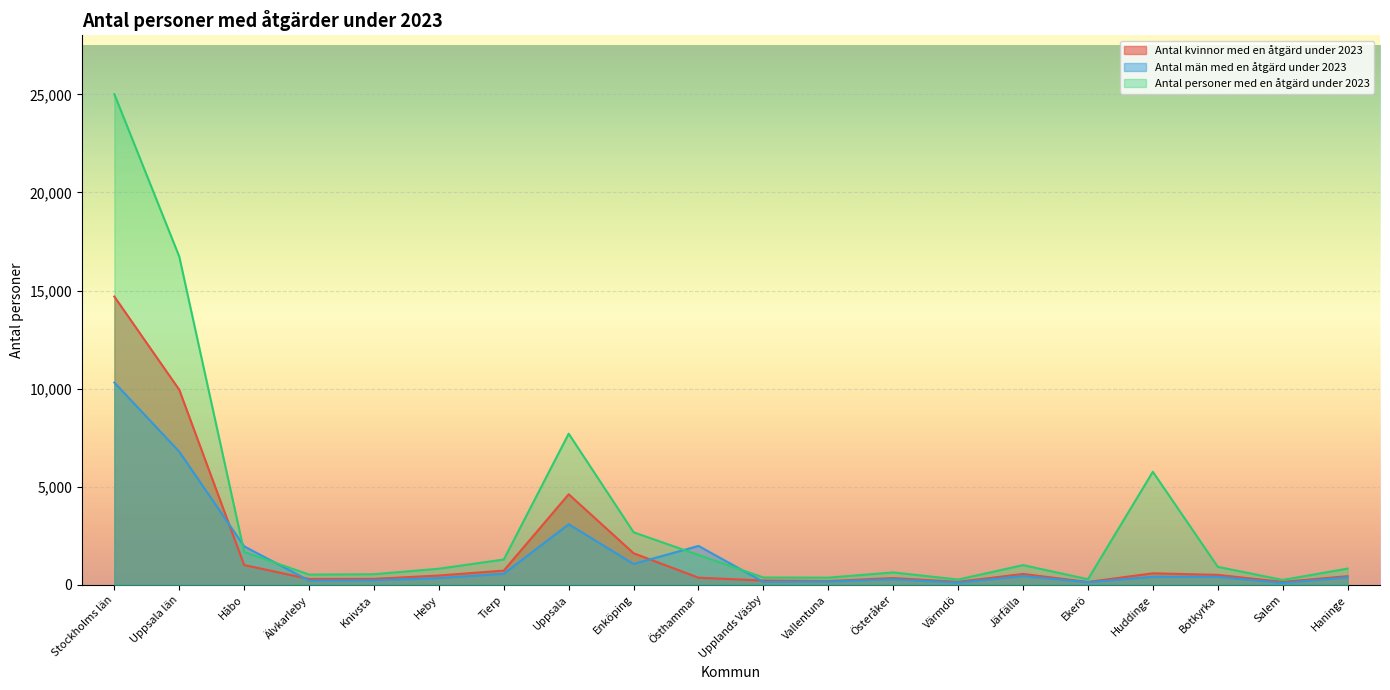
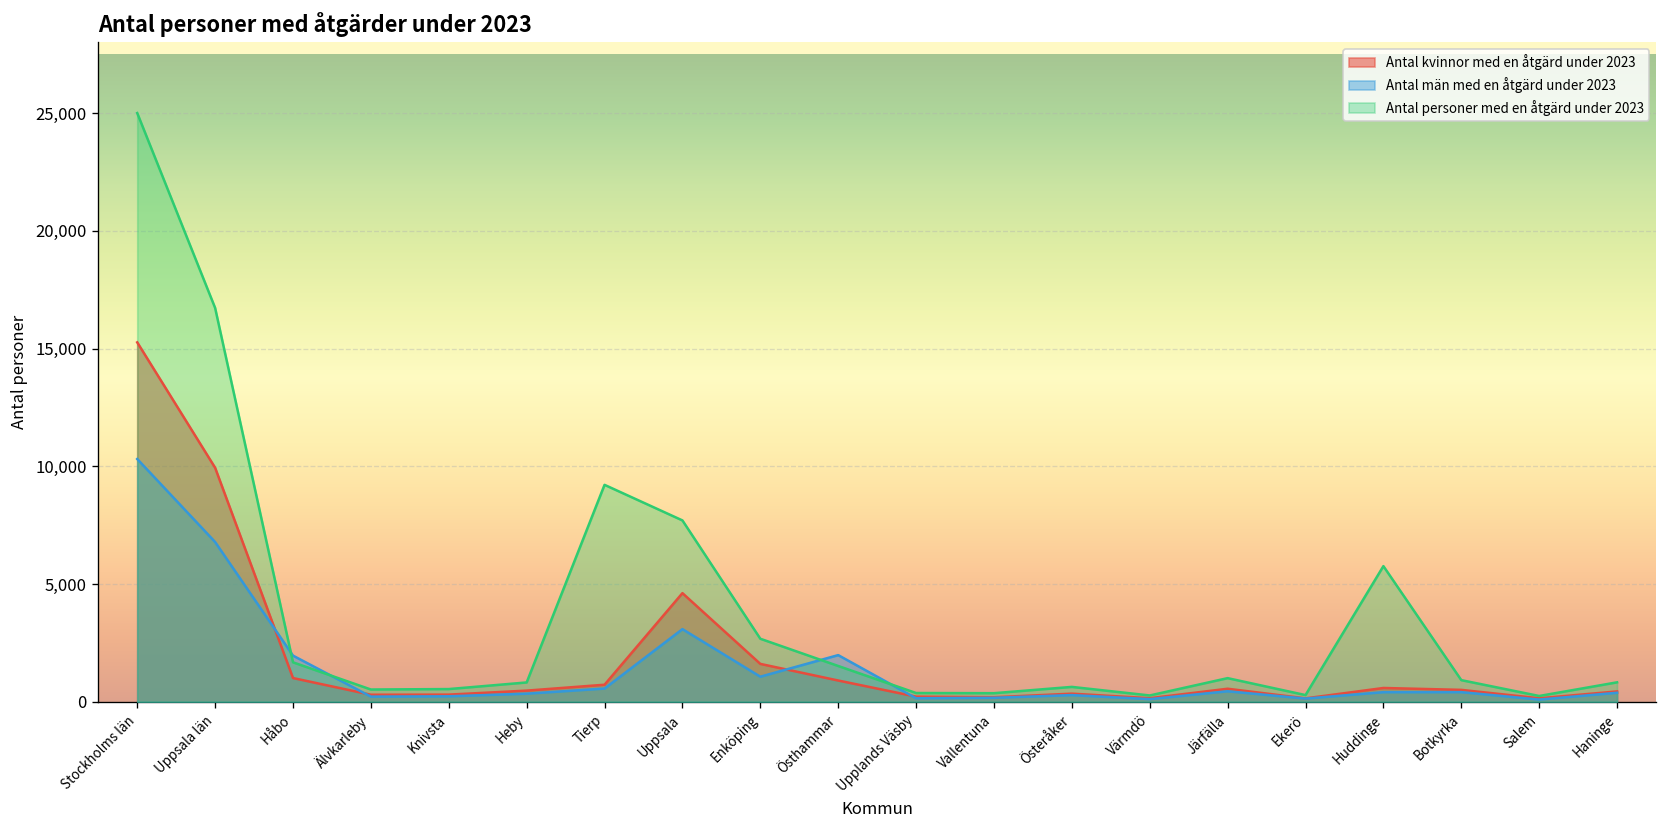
  {
    "Antal kvinnor med en åtgärd under 2023": {
-     "Stockholms län": "14,700",
+     "Stockholms län": "15,300",
      "Uppsala län": "9,900",
      "Håbo": "1,000",
      "Heby": "500",
      "Tierp": "700",
      "Uppsala": "4,600",
      "Enköping": "1,600",
-     "Östhammar": "400",
+     "Östhammar": "900",
      "Huddinge": "600"
    },
    "Antal män med en åtgärd under 2023": {
      "Stockholms län": "10,300",
      "Uppsala län": "6,800",
      "Håbo": "2,000",
      "Heby": "300",
      "Tierp": "600",
      "Uppsala": "3,100",
      "Enköping": "1,100",
      "Östhammar": "2,000",
      "Huddinge": "400"
    },
    "Antal personer med en åtgärd under 2023": {
      "Stockholms län": "25,000",
      "Uppsala län": "16,700",
      "Håbo": "1,700",
      "Älvkarleby": "500",
      "Knivsta": "500",
      "Heby": "800",
-     "Tierp": "1,300",
+     "Tierp": "9,200",
      "Uppsala": "7,700",
      "Enköping": "2,700",
      "Östhammar": "1,500",
      "Upplands Väsby": "400",
      "Vallentuna": "400",
      "Österåker": "600",
      "Järfälla": "1,000",
      "Ekerö": "300",
      "Huddinge": "5,800",
      "Botkyrka": "900",
      "Haninge": "800"
    }
  }
